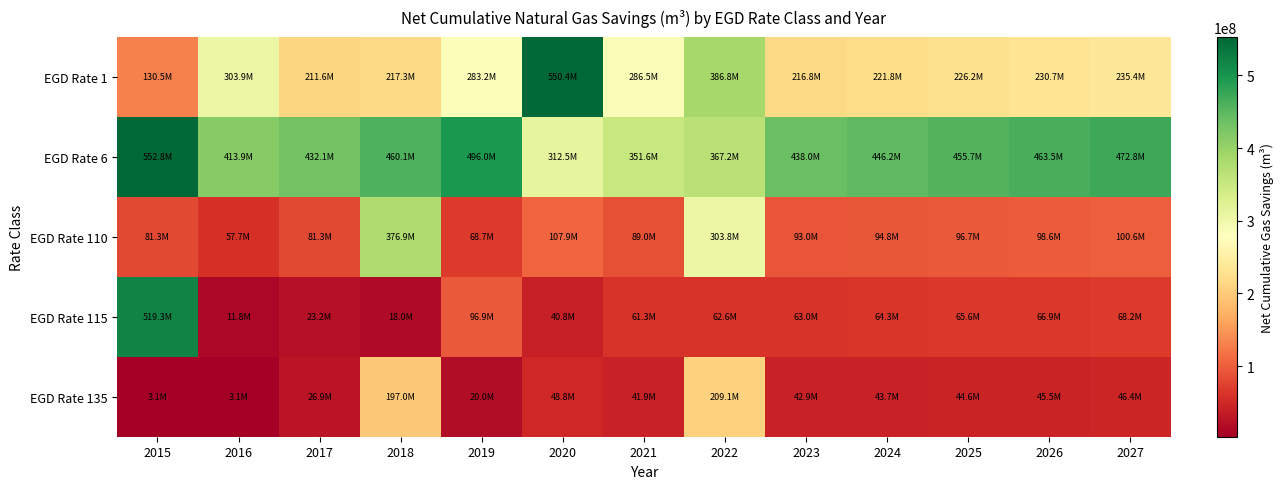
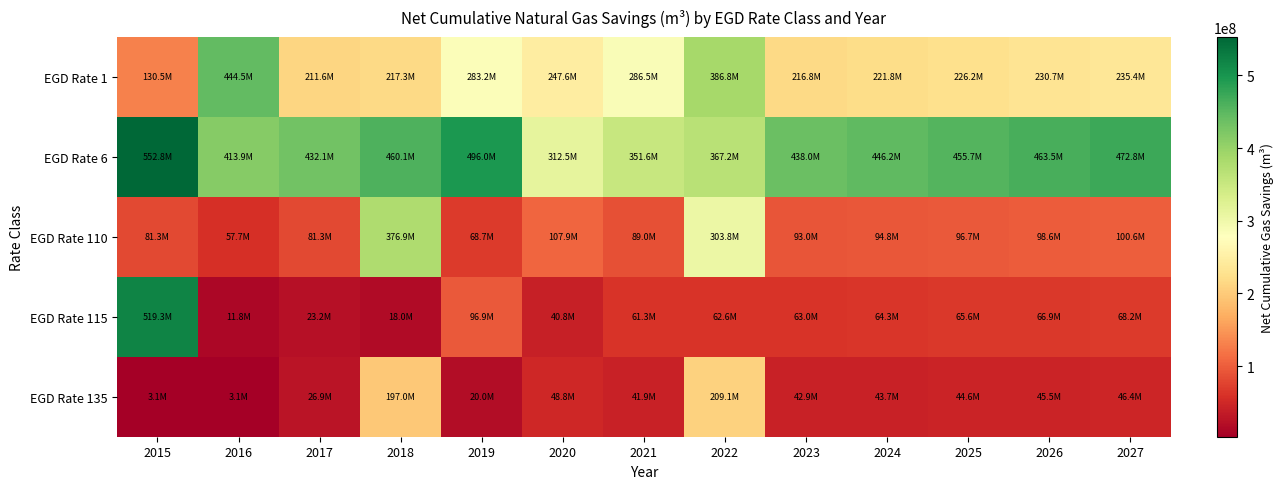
  {
    "EGD Rate 1": {
      "2015": "130.5M",
-     "2016": "303.9M",
+     "2016": "444.5M",
      "2017": "211.6M",
      "2018": "217.3M",
      "2019": "283.2M",
-     "2020": "550.4M",
+     "2020": "247.6M",
      "2021": "286.5M",
      "2022": "386.8M",
      "2023": "216.8M",
      "2024": "221.8M",
      "2025": "226.2M",
      "2026": "230.7M",
      "2027": "235.4M"
    },
    "EGD Rate 6": {
      "2015": "552.8M",
      "2016": "413.9M",
      "2017": "432.1M",
      "2018": "460.1M",
      "2019": "496.0M",
      "2020": "312.5M",
      "2021": "351.6M",
      "2022": "367.2M",
      "2023": "438.0M",
      "2024": "446.2M",
      "2025": "455.7M",
      "2026": "463.5M",
      "2027": "472.8M"
    },
    "EGD Rate 110": {
      "2015": "81.3M",
      "2016": "57.7M",
      "2017": "81.3M",
      "2018": "376.9M",
      "2019": "68.7M",
      "2020": "107.9M",
      "2021": "89.0M",
      "2022": "303.8M",
      "2023": "93.0M",
      "2024": "94.8M",
      "2025": "96.7M",
      "2026": "98.6M",
      "2027": "100.6M"
    },
    "EGD Rate 115": {
      "2015": "519.3M",
      "2016": "11.8M",
      "2017": "23.2M",
      "2018": "18.0M",
      "2019": "96.9M",
      "2020": "40.8M",
      "2021": "61.3M",
      "2022": "62.6M",
      "2023": "63.0M",
      "2024": "64.3M",
      "2025": "65.6M",
      "2026": "66.9M",
      "2027": "68.2M"
    },
    "EGD Rate 135": {
      "2015": "3.1M",
      "2016": "3.1M",
      "2017": "26.9M",
      "2018": "197.0M",
      "2019": "20.0M",
      "2020": "48.8M",
      "2021": "41.9M",
      "2022": "209.1M",
      "2023": "42.9M",
      "2024": "43.7M",
      "2025": "44.6M",
      "2026": "45.5M",
      "2027": "46.4M"
    }
  }
